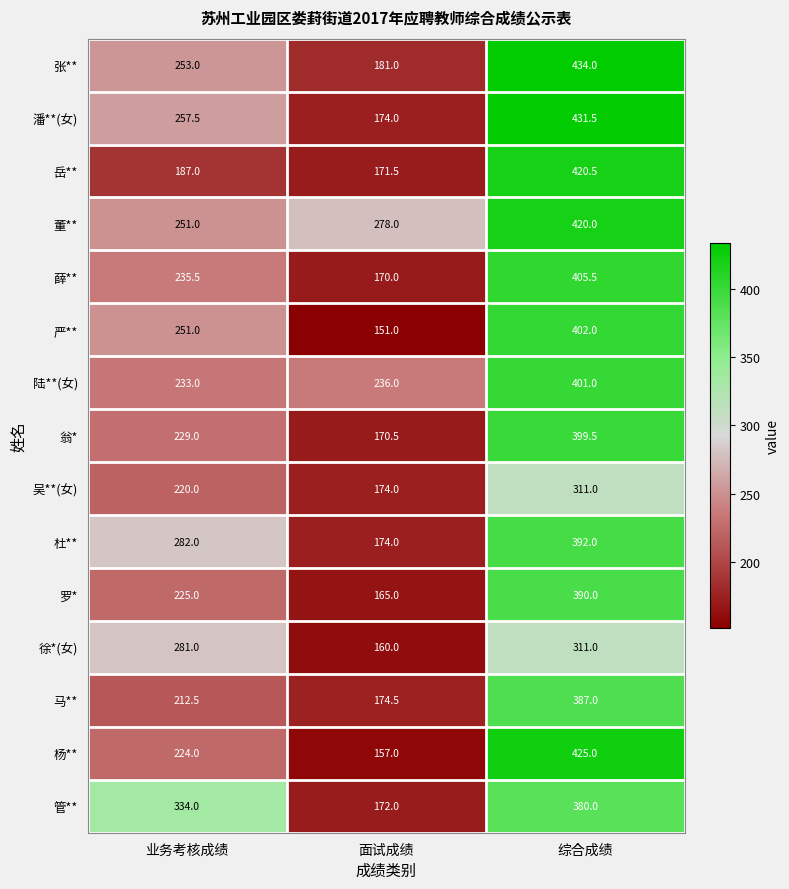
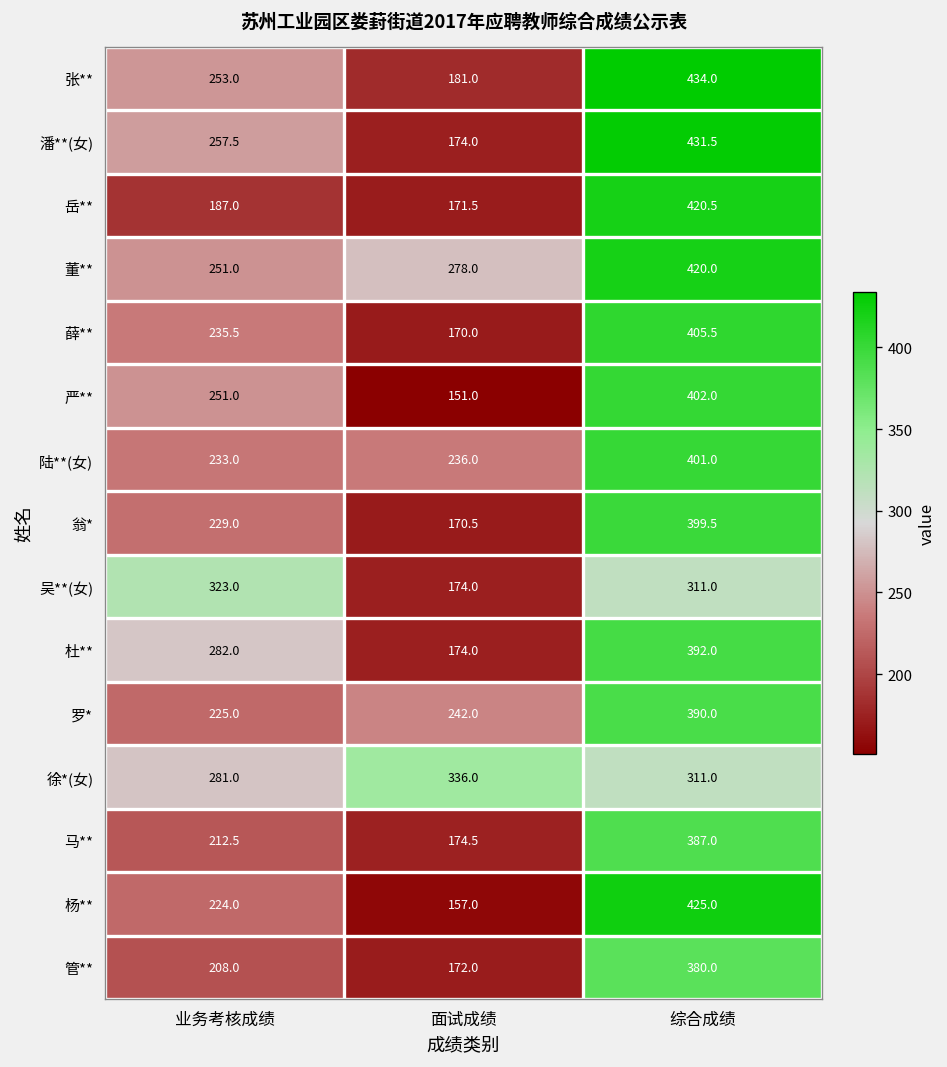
  {
    "张**": {
      "业务考核成绩": 253.0,
      "面试成绩": 181.0,
      "综合成绩": 434.0
    },
    "潘**(女)": {
      "业务考核成绩": 257.5,
      "面试成绩": 174.0,
      "综合成绩": 431.5
    },
    "岳**": {
      "业务考核成绩": 187.0,
      "面试成绩": 171.5,
      "综合成绩": 420.5
    },
    "董**": {
      "业务考核成绩": 251.0,
      "面试成绩": 278.0,
      "综合成绩": 420.0
    },
    "薛**": {
      "业务考核成绩": 235.5,
      "面试成绩": 170.0,
      "综合成绩": 405.5
    },
    "严**": {
      "业务考核成绩": 251.0,
      "面试成绩": 151.0,
      "综合成绩": 402.0
    },
    "陆**(女)": {
      "业务考核成绩": 233.0,
      "面试成绩": 236.0,
      "综合成绩": 401.0
    },
    "翁*": {
      "业务考核成绩": 229.0,
      "面试成绩": 170.5,
      "综合成绩": 399.5
    },
    "吴**(女)": {
-     "业务考核成绩": 220.0,
+     "业务考核成绩": 323.0,
      "面试成绩": 174.0,
      "综合成绩": 311.0
    },
    "杜**": {
      "业务考核成绩": 282.0,
      "面试成绩": 174.0,
      "综合成绩": 392.0
    },
    "罗*": {
      "业务考核成绩": 225.0,
-     "面试成绩": 165.0,
+     "面试成绩": 242.0,
      "综合成绩": 390.0
    },
    "徐*(女)": {
      "业务考核成绩": 281.0,
-     "面试成绩": 160.0,
+     "面试成绩": 336.0,
      "综合成绩": 311.0
    },
    "马**": {
      "业务考核成绩": 212.5,
      "面试成绩": 174.5,
      "综合成绩": 387.0
    },
    "杨**": {
      "业务考核成绩": 224.0,
      "面试成绩": 157.0,
      "综合成绩": 425.0
    },
    "管**": {
-     "业务考核成绩": 334.0,
+     "业务考核成绩": 208.0,
      "面试成绩": 172.0,
      "综合成绩": 380.0
    }
  }
